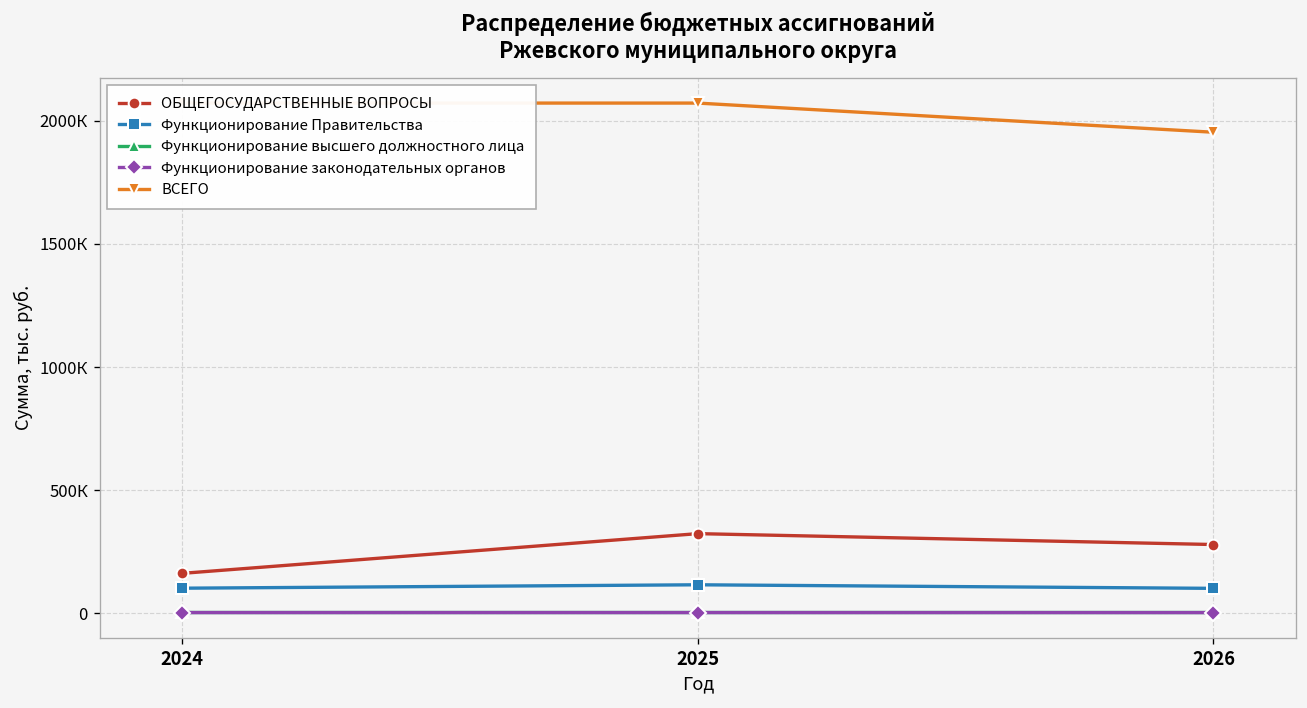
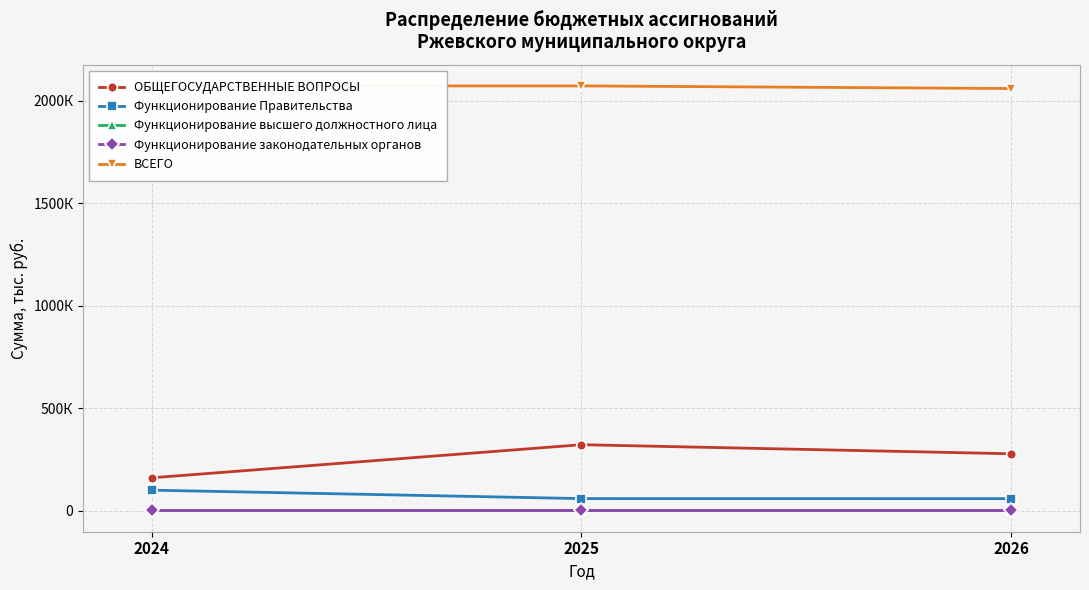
  {
    "ОБЩЕГОСУДАРСТВЕННЫЕ ВОПРОСЫ": {
      "2024": "160К",
      "2025": "320К",
      "2026": "280К"
    },
    "Функционирование Правительства": {
      "2024": "100К",
-     "2025": "120К",
-     "2026": "100К"
+     "2025": "60К",
+     "2026": "60К"
    },
    "Функционирование законодательных органов": {
      "2024": "0К",
      "2025": "0К",
      "2026": "0К"
    },
    "ВСЕГО": {
      "2025": "2070К",
-     "2026": "1950К"
+     "2026": "2060К"
    }
  }
